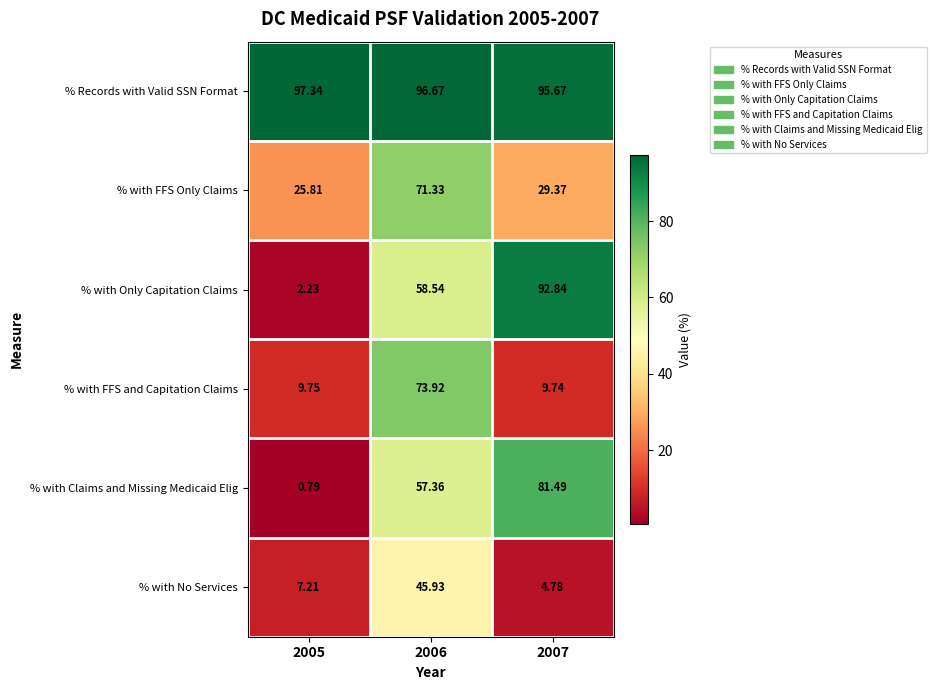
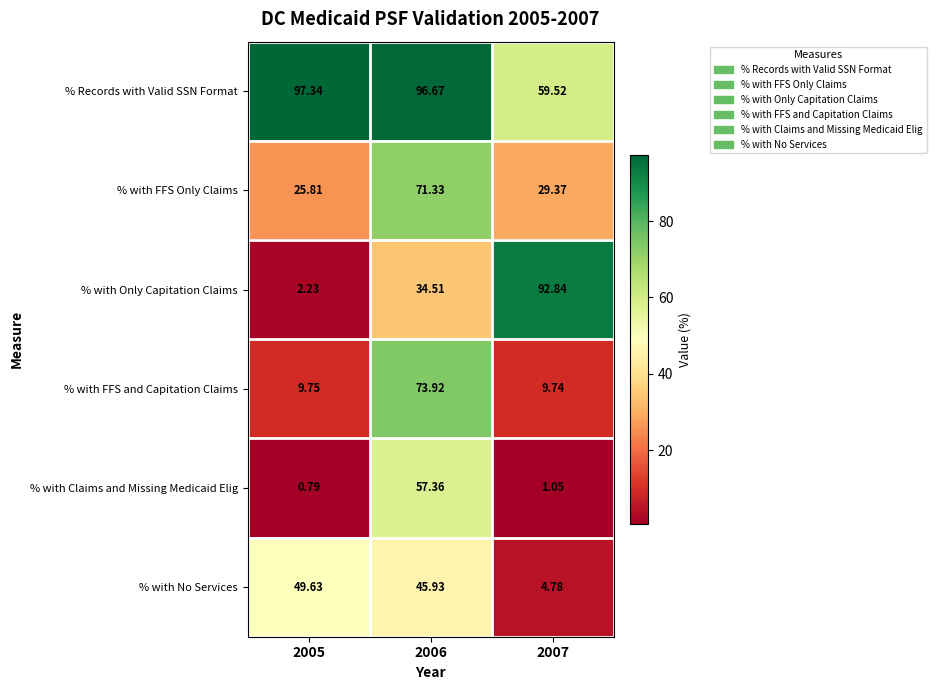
  {
    "% Records with Valid SSN Format": {
      "2005": 97.34,
      "2006": 96.67,
-     "2007": 95.67
+     "2007": 59.52
    },
    "% with FFS Only Claims": {
      "2005": 25.81,
      "2006": 71.33,
      "2007": 29.37
    },
    "% with Only Capitation Claims": {
      "2005": 2.23,
-     "2006": 58.54,
+     "2006": 34.51,
      "2007": 92.84
    },
    "% with FFS and Capitation Claims": {
      "2005": 9.75,
      "2006": 73.92,
      "2007": 9.74
    },
    "% with Claims and Missing Medicaid Elig": {
      "2005": 0.79,
      "2006": 57.36,
-     "2007": 81.49
+     "2007": 1.05
    },
    "% with No Services": {
-     "2005": 7.21,
+     "2005": 49.63,
      "2006": 45.93,
      "2007": 4.78
    }
  }
